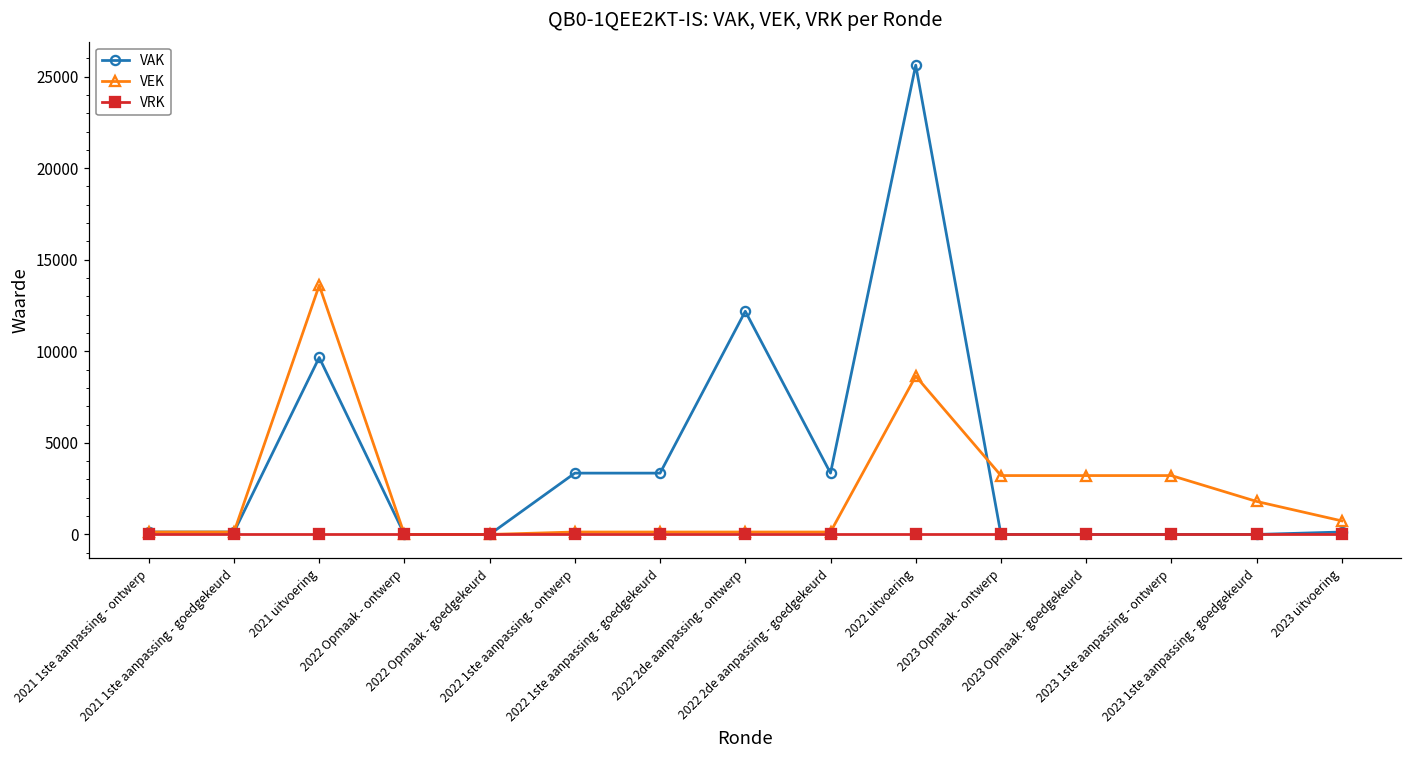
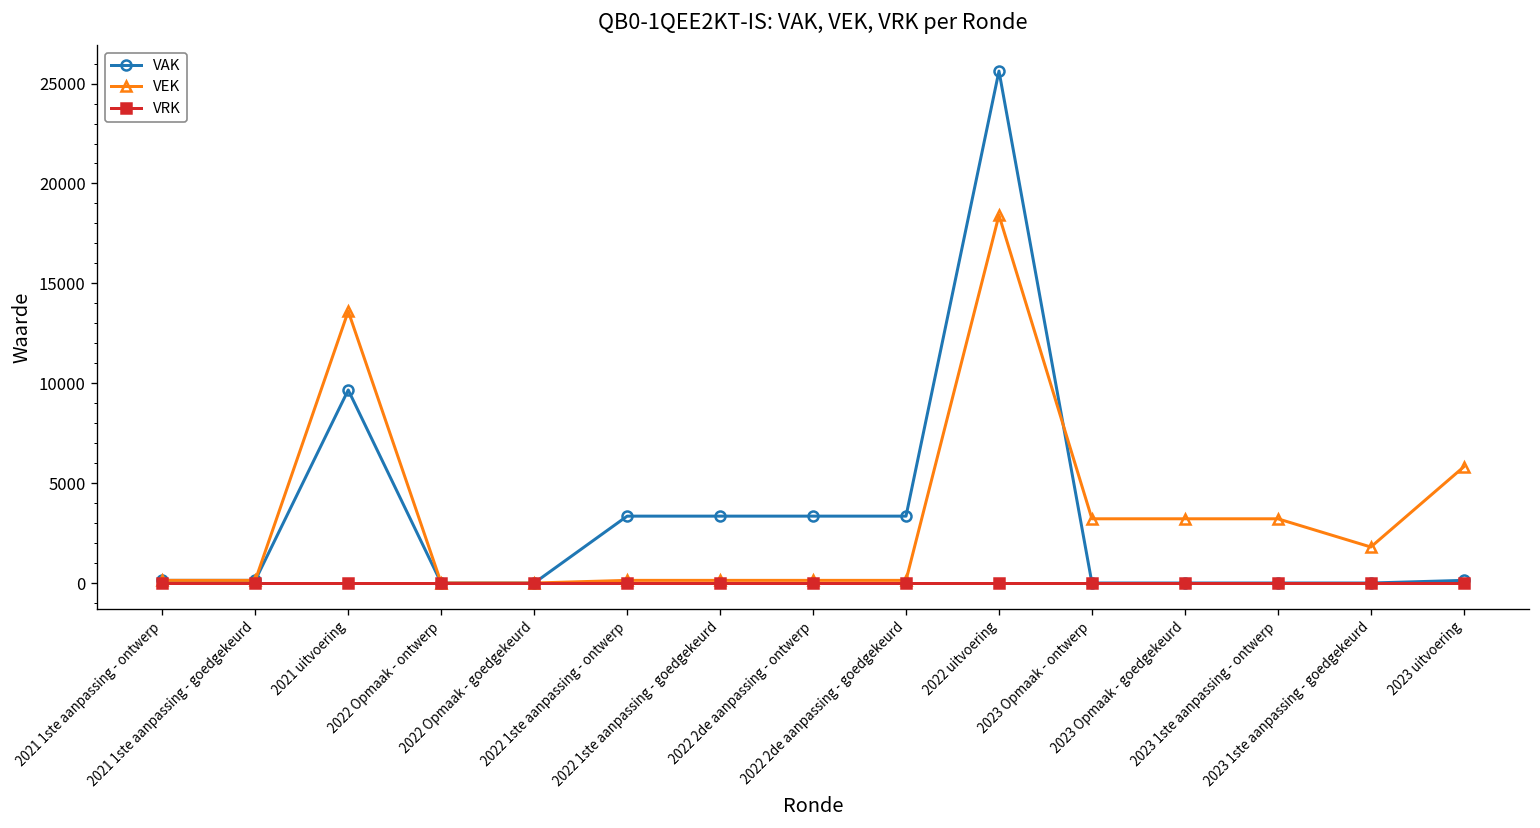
  {
    "VAK": {
      "2021 uitvoering": 9700,
      "2022 1ste aanpassing - ontwerp": 3300,
      "2022 1ste aanpassing - goedgekeurd": 3300,
-     "2022 2de aanpassing - ontwerp": 12200,
+     "2022 2de aanpassing - ontwerp": 3300,
      "2022 2de aanpassing - goedgekeurd": 3300,
      "2022 uitvoering": 25600
    },
    "VEK": {
      "2021 uitvoering": 13600,
-     "2022 uitvoering": 8600,
+     "2022 uitvoering": 18400,
      "2023 Opmaak - ontwerp": 3200,
      "2023 Opmaak - goedgekeurd": 3200,
      "2023 1ste aanpassing - ontwerp": 3200,
      "2023 1ste aanpassing - goedgekeurd": 1800,
-     "2023 uitvoering": 700
+     "2023 uitvoering": 5800
    },
    "VRK": {
      "2021 uitvoering": 0,
      "2022 uitvoering": 0
    }
  }
